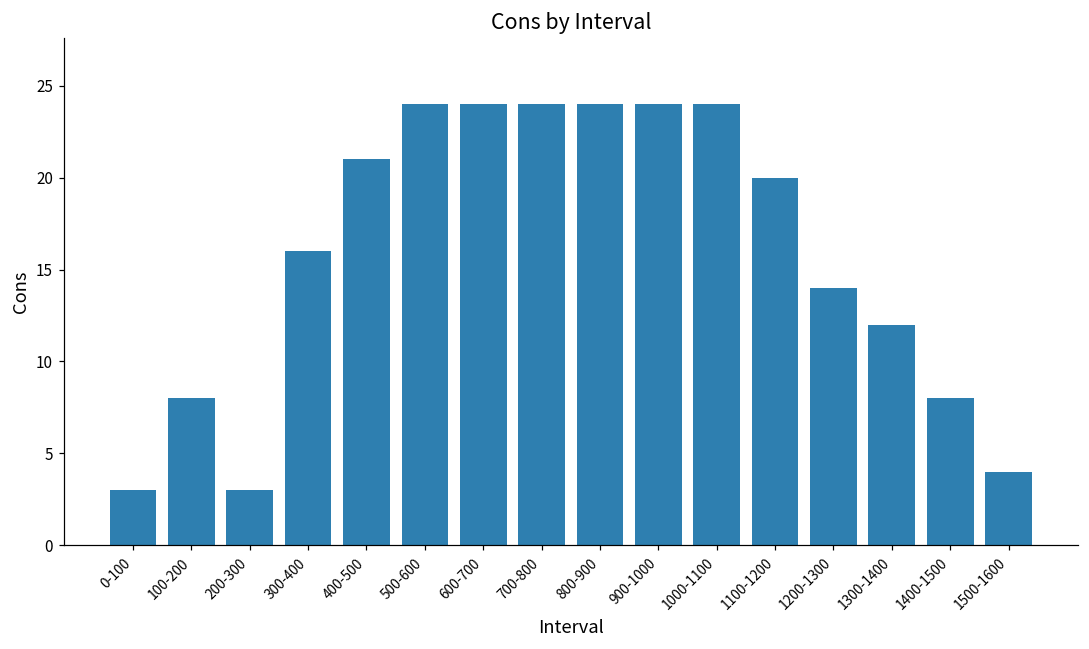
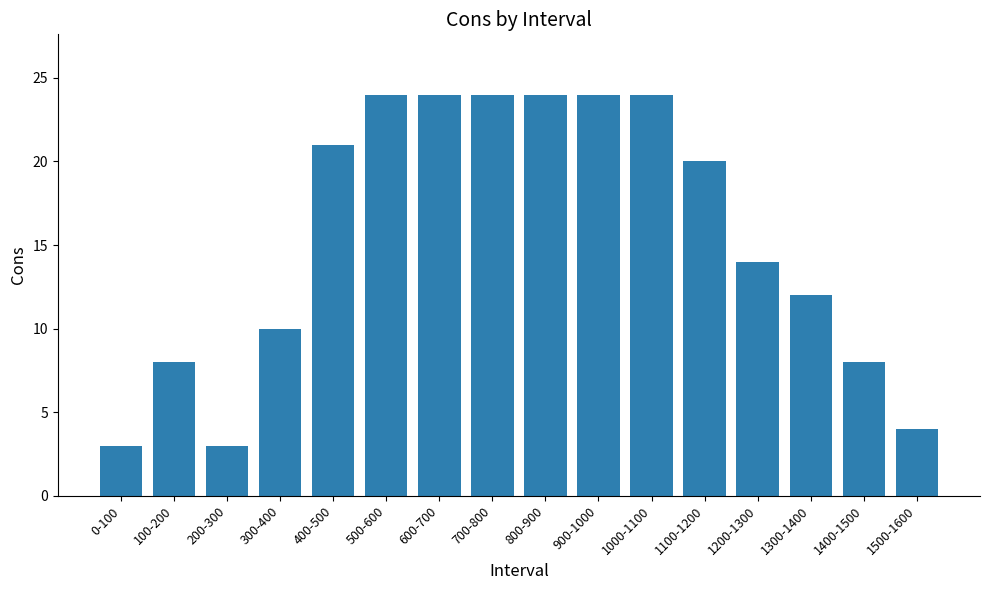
  {
    "0-100": 3,
    "100-200": 8,
    "200-300": 3,
-   "300-400": 16,
+   "300-400": 10,
    "400-500": 21,
    "500-600": 24,
    "600-700": 24,
    "700-800": 24,
    "800-900": 24,
    "900-1000": 24,
    "1000-1100": 24,
    "1100-1200": 20,
    "1200-1300": 14,
    "1300-1400": 12,
    "1400-1500": 8,
    "1500-1600": 4
  }
